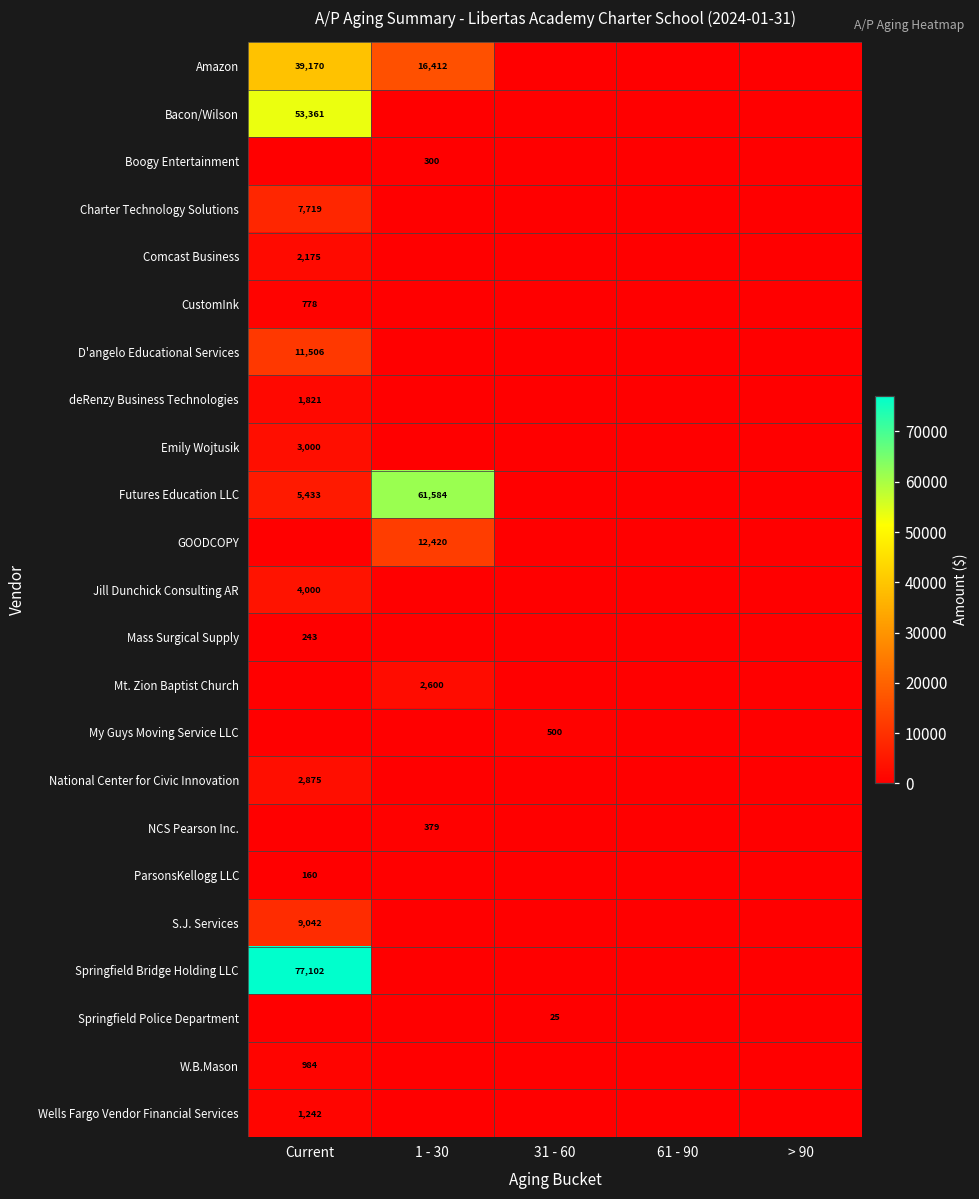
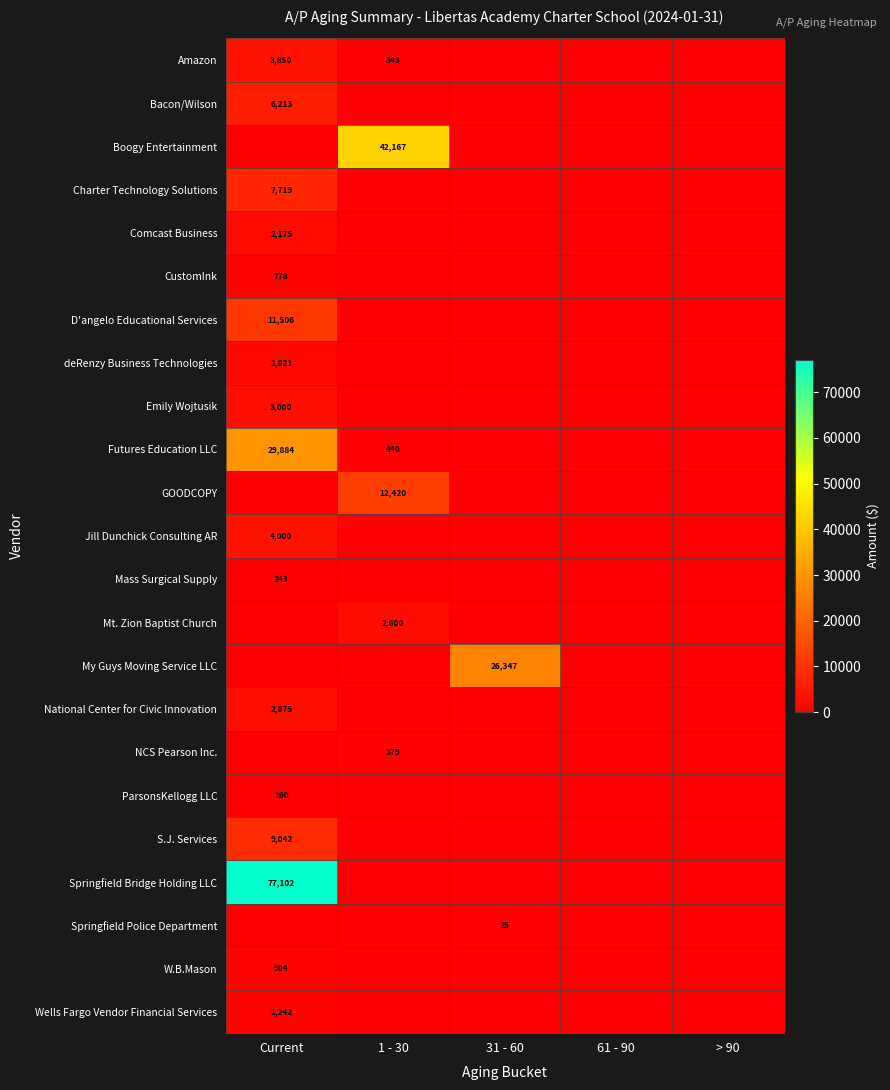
  {
    "Amazon": {
-     "Current": "39,170",
-     "1 - 30": "16,412"
+     "Current": "3,850",
+     "1 - 30": "343"
    },
    "Bacon/Wilson": {
-     "Current": "53,361"
+     "Current": "6,213"
    },
    "Boogy Entertainment": {
-     "1 - 30": "300"
+     "1 - 30": "42,167"
    },
    "Charter Technology Solutions": {
      "Current": "7,719"
    },
    "Comcast Business": {
      "Current": "2,175"
    },
    "CustomInk": {
      "Current": "778"
    },
    "D'angelo Educational Services": {
      "Current": "11,506"
    },
    "deRenzy Business Technologies": {
      "Current": "1,821"
    },
    "Emily Wojtusik": {
      "Current": "3,000"
    },
    "Futures Education LLC": {
-     "Current": "5,433",
-     "1 - 30": "61,584"
+     "Current": "29,884",
+     "1 - 30": "440"
    },
    "GOODCOPY": {
      "1 - 30": "12,420"
    },
    "Jill Dunchick Consulting AR": {
      "Current": "4,000"
    },
    "Mass Surgical Supply": {
      "Current": "243"
    },
    "Mt. Zion Baptist Church": {
      "1 - 30": "2,600"
    },
    "My Guys Moving Service LLC": {
-     "31 - 60": "500"
+     "31 - 60": "26,347"
    },
    "National Center for Civic Innovation": {
      "Current": "2,875"
    },
    "NCS Pearson Inc.": {
      "1 - 30": "379"
    },
    "ParsonsKellogg LLC": {
      "Current": "160"
    },
    "S.J. Services": {
      "Current": "9,042"
    },
    "Springfield Bridge Holding LLC": {
      "Current": "77,102"
    },
    "Springfield Police Department": {
      "31 - 60": "25"
    },
    "W.B.Mason": {
      "Current": "984"
    },
    "Wells Fargo Vendor Financial Services": {
      "Current": "1,242"
    }
  }
